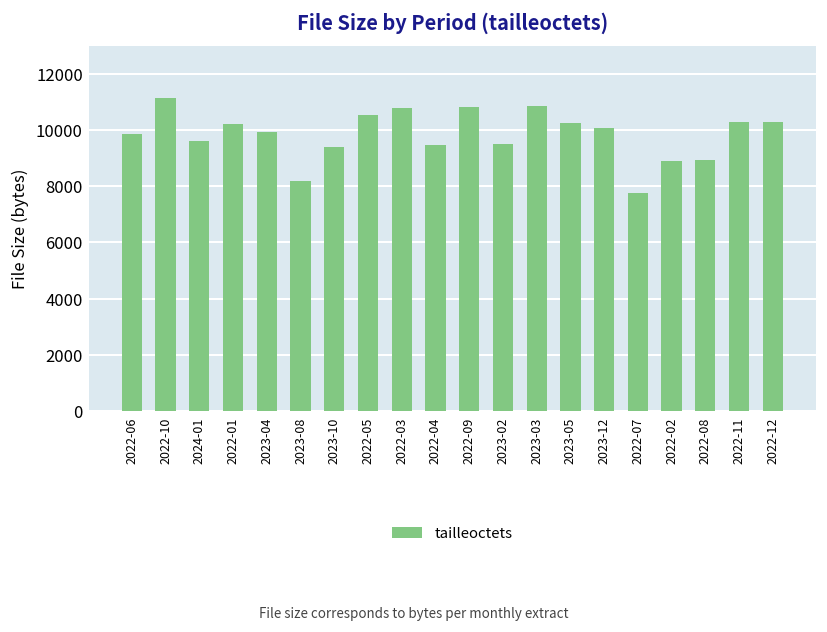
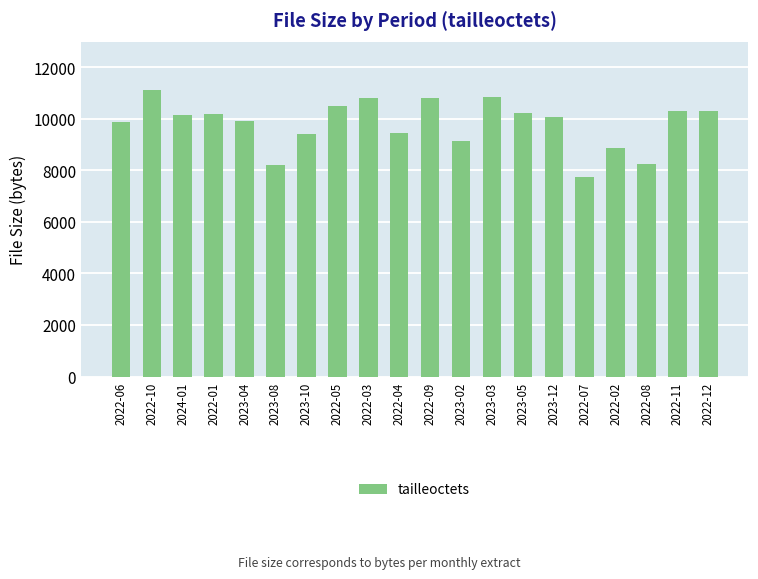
  {
    "2022-06": 9900,
    "2022-10": 11100,
-   "2024-01": 9600,
+   "2024-01": 10100,
    "2022-01": 10200,
    "2023-04": 9900,
    "2023-08": 8200,
    "2023-10": 9400,
    "2022-05": 10500,
    "2022-03": 10800,
    "2022-04": 9500,
    "2022-09": 10800,
-   "2023-02": 9500,
+   "2023-02": 9100,
    "2023-03": 10900,
    "2023-05": 10200,
    "2023-12": 10100,
    "2022-07": 7700,
    "2022-02": 8900,
-   "2022-08": 8900,
+   "2022-08": 8200,
    "2022-11": 10300,
    "2022-12": 10300
  }
